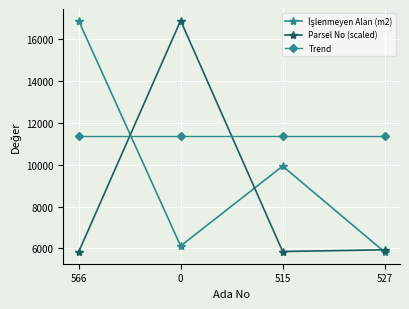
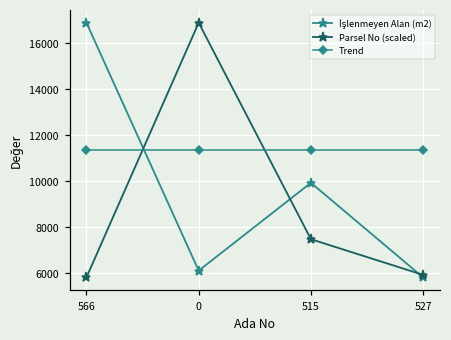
  {
    "Parsel No (scaled)": {
      "566": 5800,
      "0": 16900,
-     "515": 5900
+     "515": 7500
    }
  }
